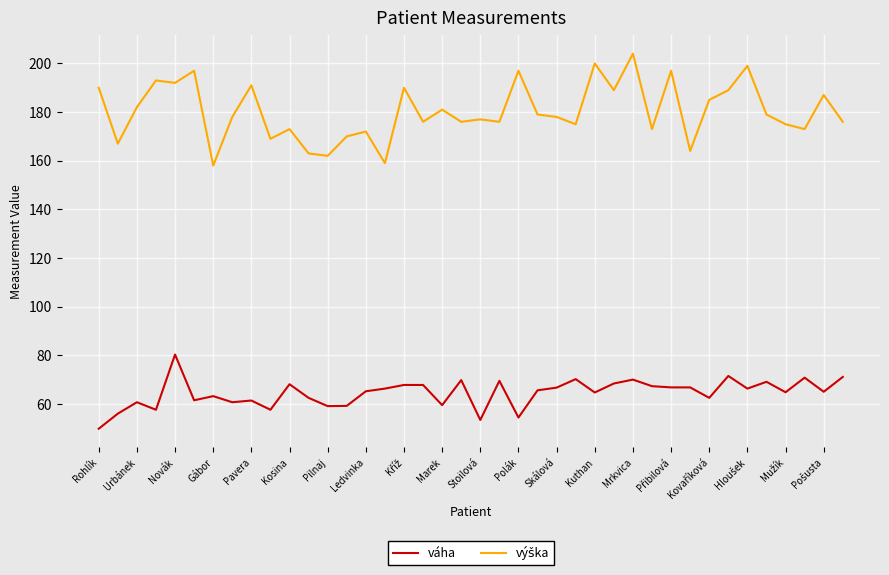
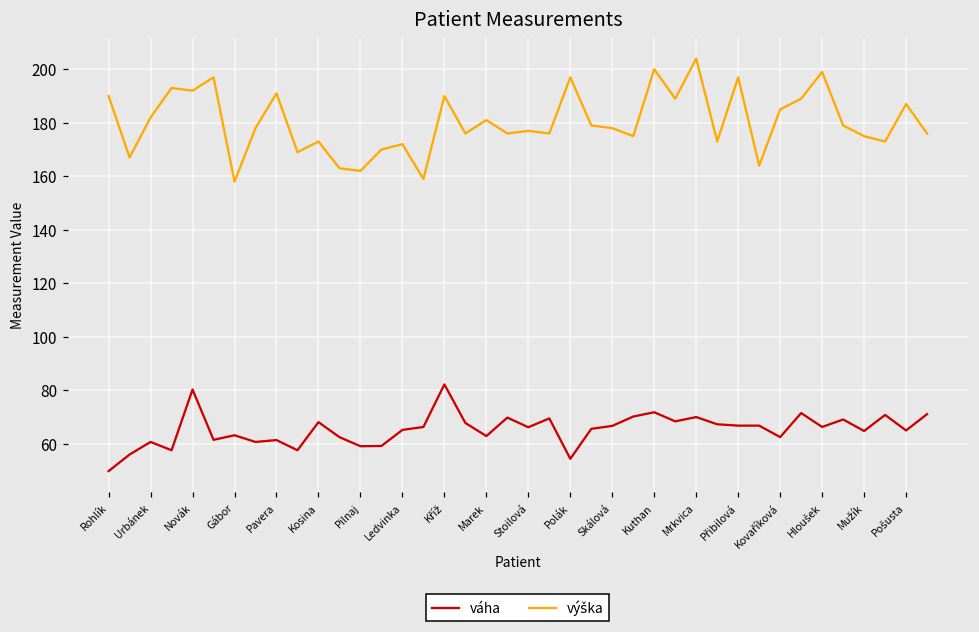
  {
    "váha": {
      "Rohlík": 50,
      "Urbánek": 61,
      "Novák": 80,
      "Gábor": 63,
      "Pavera": 61,
      "Kosina": 68,
      "Pilnaj": 59,
      "Ledvinka": 65,
-     "Kříž": 68,
-     "Marek": 60,
-     "Stoilová": 53,
+     "Kříž": 82,
+     "Marek": 63,
+     "Stoilová": 66,
      "Polák": 54,
      "Skálová": 67,
-     "Kuthan": 65,
+     "Kuthan": 72,
      "Mrkvica": 70,
      "Přibilová": 67,
      "Kovaříková": 63,
      "Hloušek": 66,
      "Mužík": 65,
      "Pošusta": 65
    },
    "výška": {
      "Rohlík": 190,
      "Urbánek": 182,
      "Novák": 192,
      "Gábor": 158,
      "Pavera": 191,
      "Kosina": 173,
      "Pilnaj": 162,
      "Ledvinka": 172,
      "Kříž": 190,
      "Marek": 181,
      "Stoilová": 177,
      "Polák": 197,
      "Skálová": 178,
      "Kuthan": 200,
      "Mrkvica": 204,
      "Přibilová": 197,
      "Kovaříková": 185,
      "Hloušek": 199,
      "Mužík": 175,
      "Pošusta": 187
    }
  }
